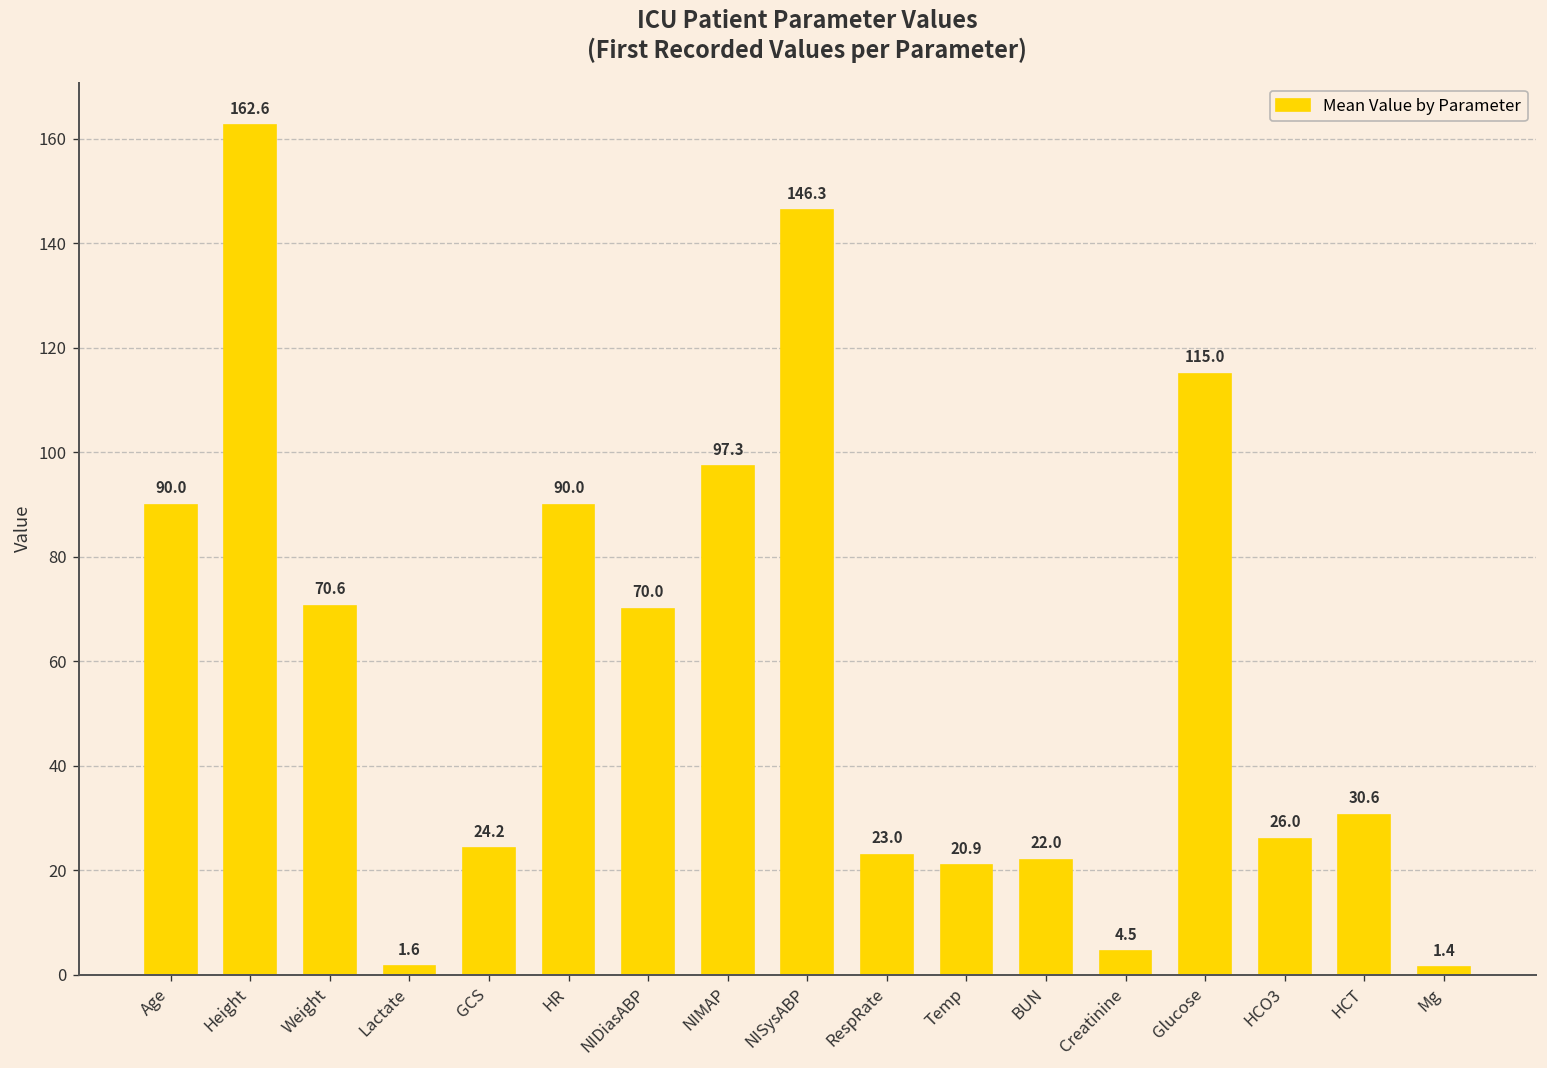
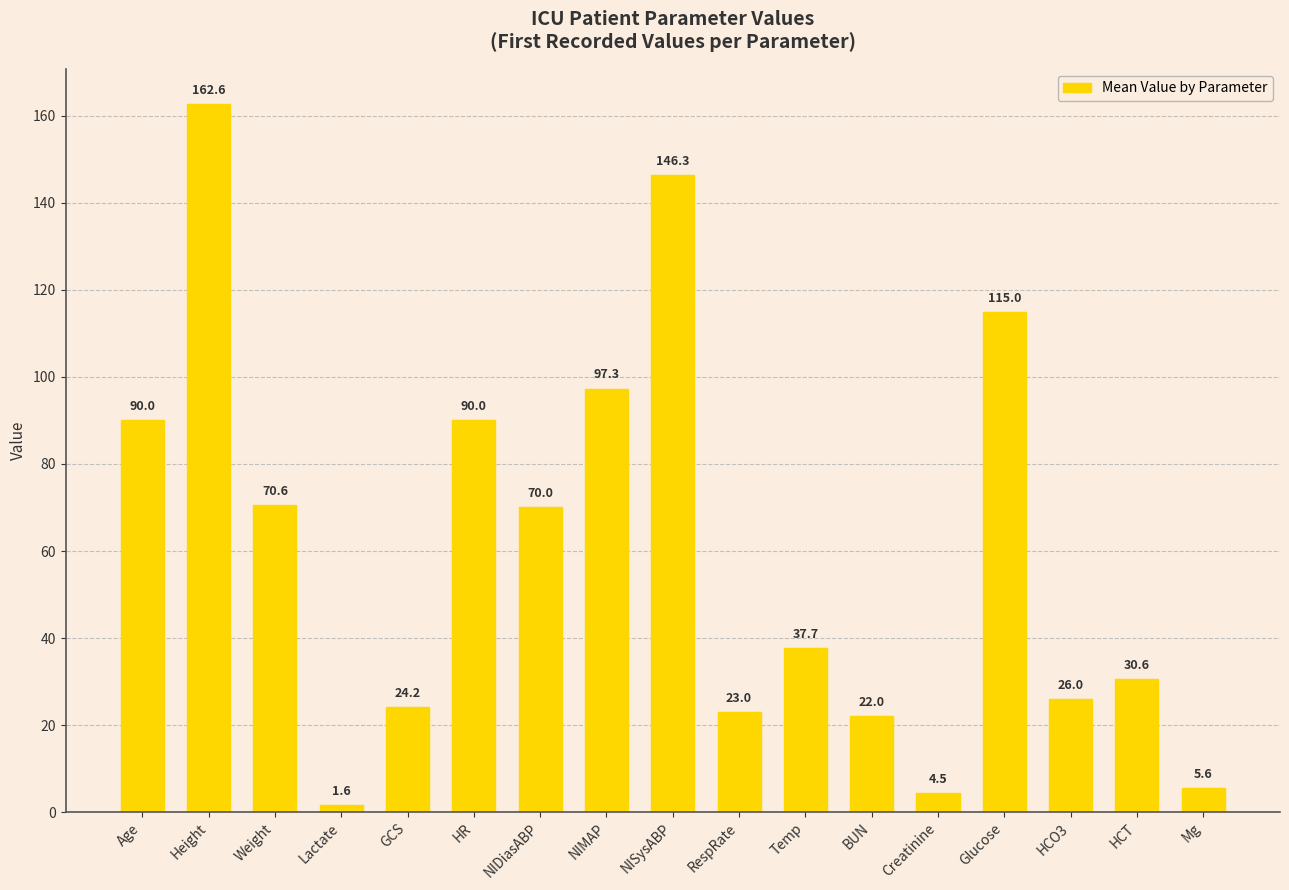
  {
    "Age": 90.0,
    "Height": 162.6,
    "Weight": 70.6,
    "Lactate": 1.6,
    "GCS": 24.2,
    "HR": 90.0,
    "NIDiasABP": 70.0,
    "NIMAP": 97.3,
    "NISysABP": 146.3,
    "RespRate": 23.0,
-   "Temp": 20.9,
+   "Temp": 37.7,
    "BUN": 22.0,
    "Creatinine": 4.5,
    "Glucose": 115.0,
    "HCO3": 26.0,
    "HCT": 30.6,
-   "Mg": 1.4
+   "Mg": 5.6
  }
